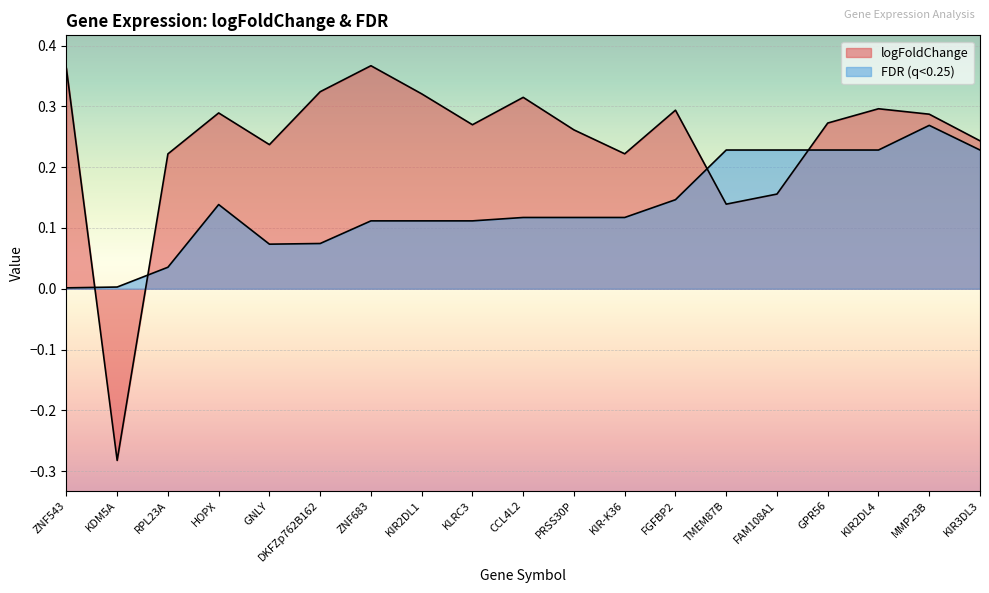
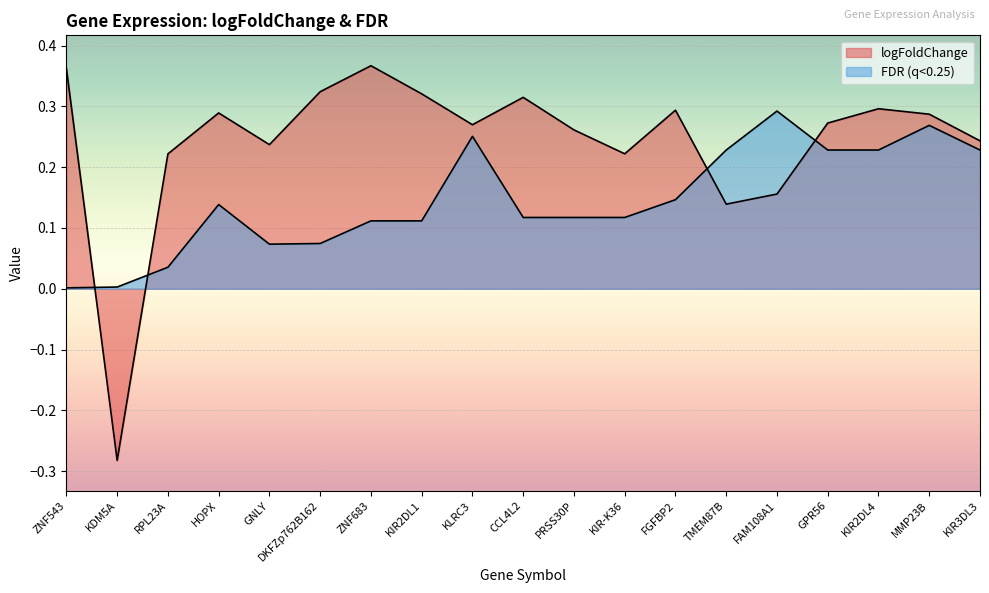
  {
    "FDR (q<0.25)": {
      "ZNF543": 0.00,
      "RPL23A": 0.04,
      "HOPX": 0.14,
      "GNLY": 0.07,
      "DKFZp762B162": 0.07,
      "ZNF683": 0.11,
      "KIR2DL1": 0.11,
-     "KLRC3": 0.11,
+     "KLRC3": 0.25,
      "CCL4L2": 0.12,
      "PRSS30P": 0.12,
      "KIR-K36": 0.12,
      "FGFBP2": 0.15,
      "TMEM87B": 0.23,
-     "FAM108A1": 0.23,
+     "FAM108A1": 0.29,
      "GPR56": 0.23,
      "KIR2DL4": 0.23,
      "MMP23B": 0.27,
      "KIR3DL3": 0.23
    }
  }
